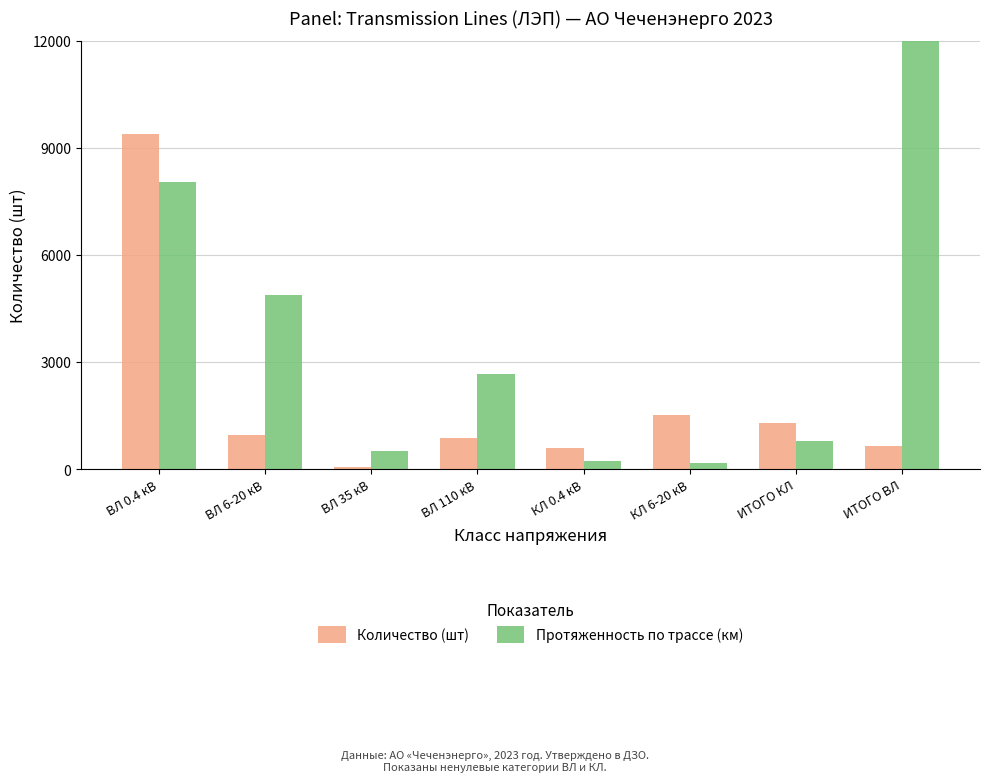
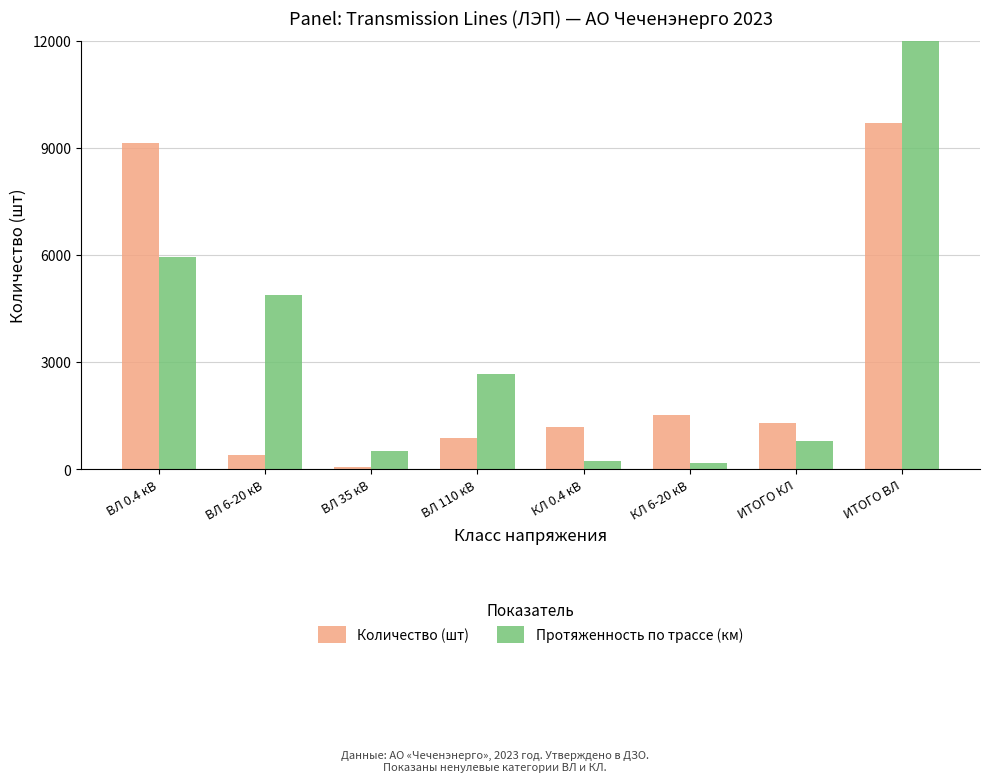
  {
    "Количество (шт)": {
-     "ВЛ 0.4 кВ": 9400,
-     "ВЛ 6-20 кВ": 1000,
+     "ВЛ 0.4 кВ": 9200,
+     "ВЛ 6-20 кВ": 400,
      "ВЛ 35 кВ": 100,
      "ВЛ 110 кВ": 900,
-     "КЛ 0.4 кВ": 600,
+     "КЛ 0.4 кВ": 1200,
      "КЛ 6-20 кВ": 1500,
      "ИТОГО КЛ": 1300,
-     "ИТОГО ВЛ": 600
+     "ИТОГО ВЛ": 9700
    },
    "Протяженность по трассе (км)": {
-     "ВЛ 0.4 кВ": 8100,
+     "ВЛ 0.4 кВ": 5900,
      "ВЛ 6-20 кВ": 4900,
      "ВЛ 35 кВ": 500,
      "ВЛ 110 кВ": 2700,
      "КЛ 0.4 кВ": 200,
      "КЛ 6-20 кВ": 200,
      "ИТОГО КЛ": 800
    }
  }
